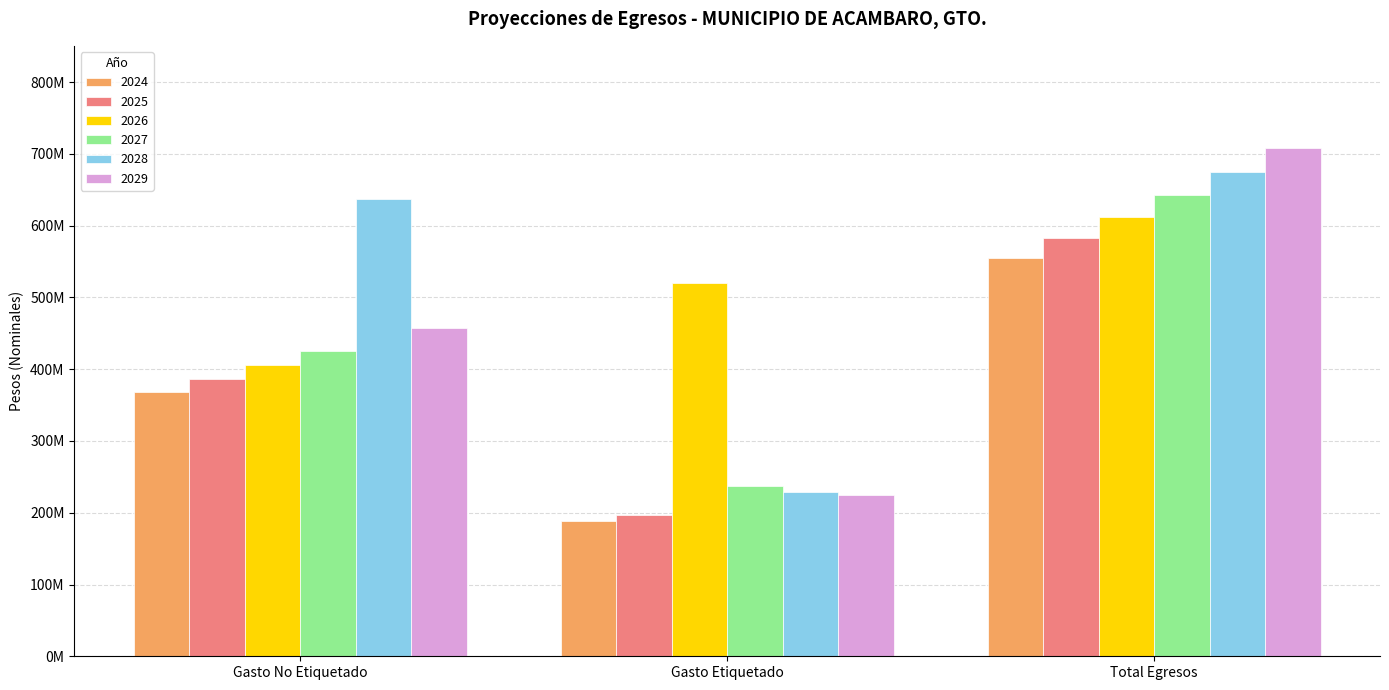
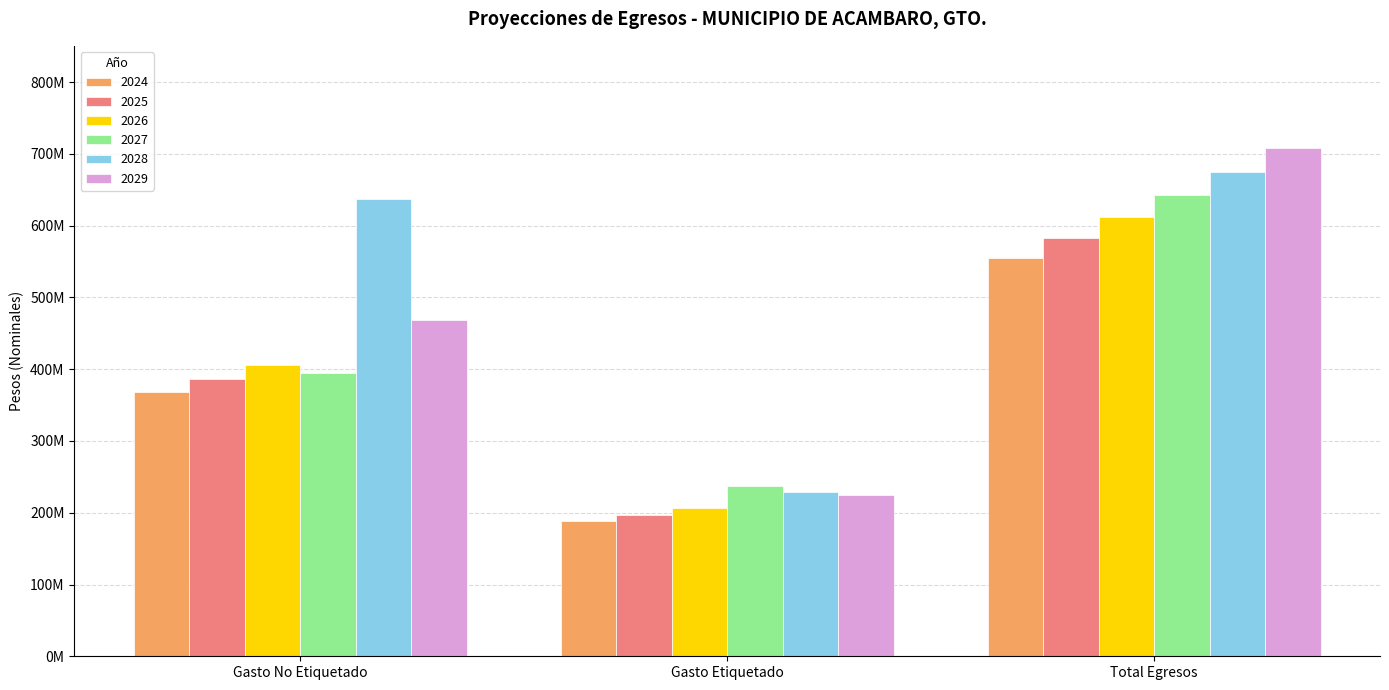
  {
    "2026": {
      "Gasto No Etiquetado": 410000000,
-     "Gasto Etiquetado": 520000000,
+     "Gasto Etiquetado": 210000000,
      "Total Egresos": 610000000
    },
    "2027": {
-     "Gasto No Etiquetado": 430000000,
+     "Gasto No Etiquetado": 390000000,
      "Gasto Etiquetado": 240000000,
      "Total Egresos": 640000000
    },
    "2028": {
      "Gasto No Etiquetado": 640000000,
      "Gasto Etiquetado": 230000000,
      "Total Egresos": 670000000
    },
    "2029": {
-     "Gasto No Etiquetado": 460000000,
+     "Gasto No Etiquetado": 470000000,
      "Gasto Etiquetado": 230000000,
      "Total Egresos": 710000000
    }
  }
